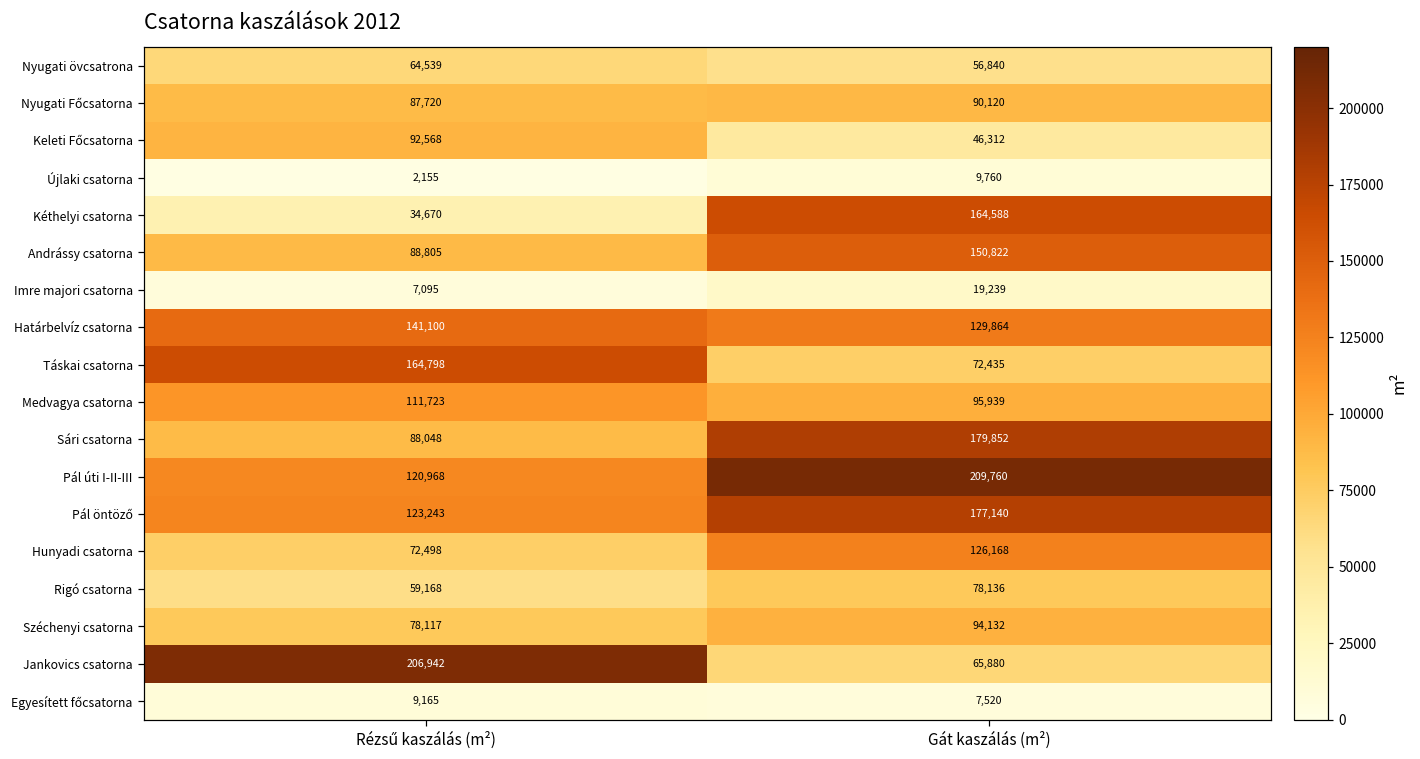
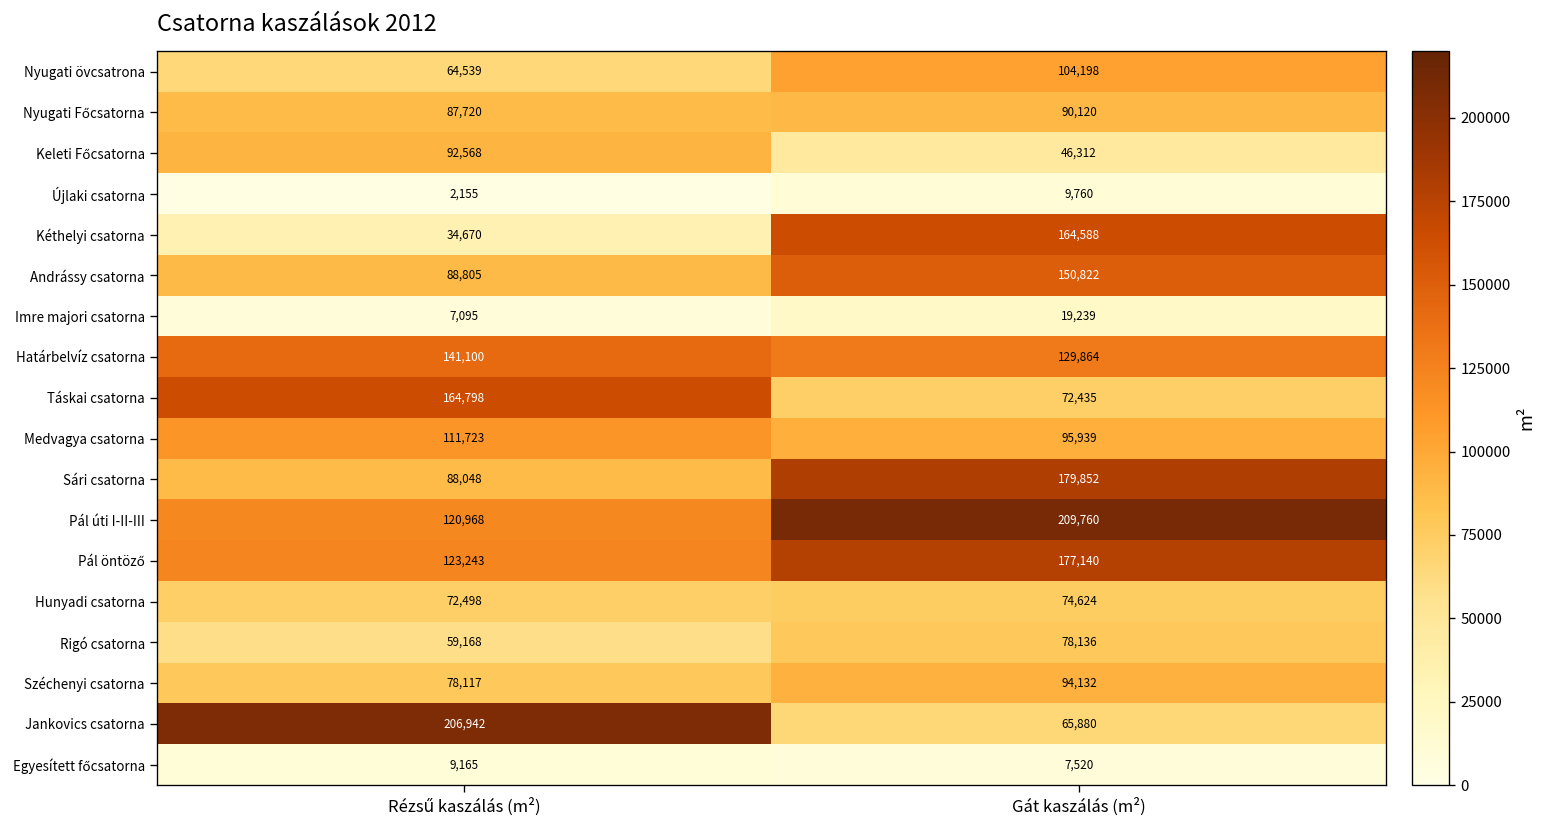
  {
    "Nyugati övcsatrona": {
      "Rézsű kaszálás (m²)": "64,539",
-     "Gát kaszálás (m²)": "56,840"
+     "Gát kaszálás (m²)": "104,198"
    },
    "Nyugati Főcsatorna": {
      "Rézsű kaszálás (m²)": "87,720",
      "Gát kaszálás (m²)": "90,120"
    },
    "Keleti Főcsatorna": {
      "Rézsű kaszálás (m²)": "92,568",
      "Gát kaszálás (m²)": "46,312"
    },
    "Újlaki csatorna": {
      "Rézsű kaszálás (m²)": "2,155",
      "Gát kaszálás (m²)": "9,760"
    },
    "Kéthelyi csatorna": {
      "Rézsű kaszálás (m²)": "34,670",
      "Gát kaszálás (m²)": "164,588"
    },
    "Andrássy csatorna": {
      "Rézsű kaszálás (m²)": "88,805",
      "Gát kaszálás (m²)": "150,822"
    },
    "Imre majori csatorna": {
      "Rézsű kaszálás (m²)": "7,095",
      "Gát kaszálás (m²)": "19,239"
    },
    "Határbelvíz csatorna": {
      "Rézsű kaszálás (m²)": "141,100",
      "Gát kaszálás (m²)": "129,864"
    },
    "Táskai csatorna": {
      "Rézsű kaszálás (m²)": "164,798",
      "Gát kaszálás (m²)": "72,435"
    },
    "Medvagya csatorna": {
      "Rézsű kaszálás (m²)": "111,723",
      "Gát kaszálás (m²)": "95,939"
    },
    "Sári csatorna": {
      "Rézsű kaszálás (m²)": "88,048",
      "Gát kaszálás (m²)": "179,852"
    },
    "Pál úti I-II-III": {
      "Rézsű kaszálás (m²)": "120,968",
      "Gát kaszálás (m²)": "209,760"
    },
    "Pál öntöző": {
      "Rézsű kaszálás (m²)": "123,243",
      "Gát kaszálás (m²)": "177,140"
    },
    "Hunyadi csatorna": {
      "Rézsű kaszálás (m²)": "72,498",
-     "Gát kaszálás (m²)": "126,168"
+     "Gát kaszálás (m²)": "74,624"
    },
    "Rigó csatorna": {
      "Rézsű kaszálás (m²)": "59,168",
      "Gát kaszálás (m²)": "78,136"
    },
    "Széchenyi csatorna": {
      "Rézsű kaszálás (m²)": "78,117",
      "Gát kaszálás (m²)": "94,132"
    },
    "Jankovics csatorna": {
      "Rézsű kaszálás (m²)": "206,942",
      "Gát kaszálás (m²)": "65,880"
    },
    "Egyesített főcsatorna": {
      "Rézsű kaszálás (m²)": "9,165",
      "Gát kaszálás (m²)": "7,520"
    }
  }
